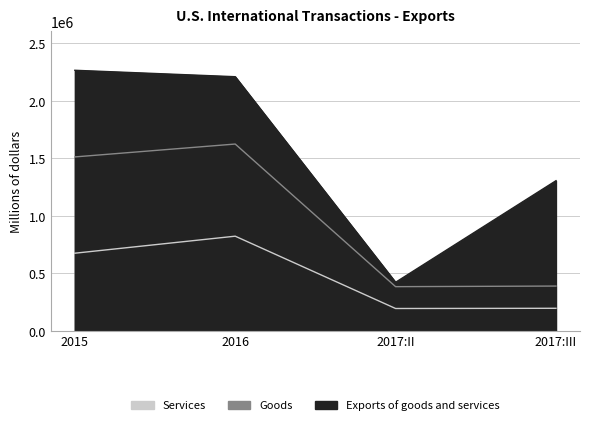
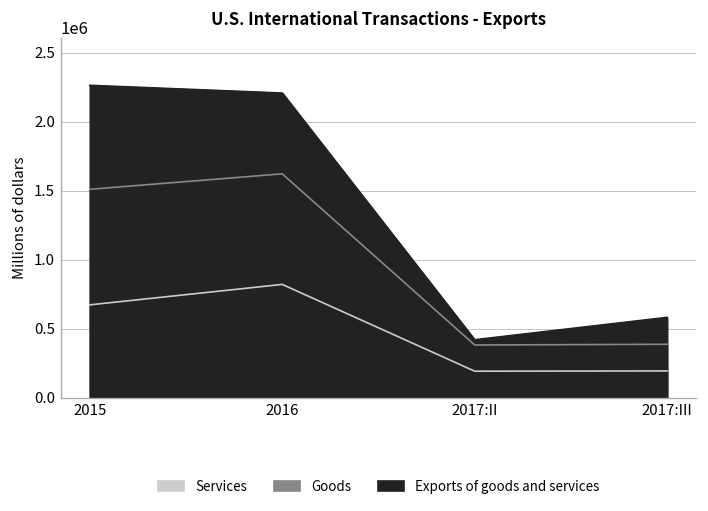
  {
    "Goods": {
      "2015": 1510000,
      "2016": 1620000,
      "2017:II": 380000,
      "2017:III": 390000
    },
    "Exports of goods and services": {
      "2015": 2260000,
      "2016": 2210000,
      "2017:II": 420000,
-     "2017:III": 1300000
+     "2017:III": 580000
    },
    "Services": {
      "2015": 670000,
      "2016": 820000,
      "2017:II": 190000,
      "2017:III": 190000
    }
  }
